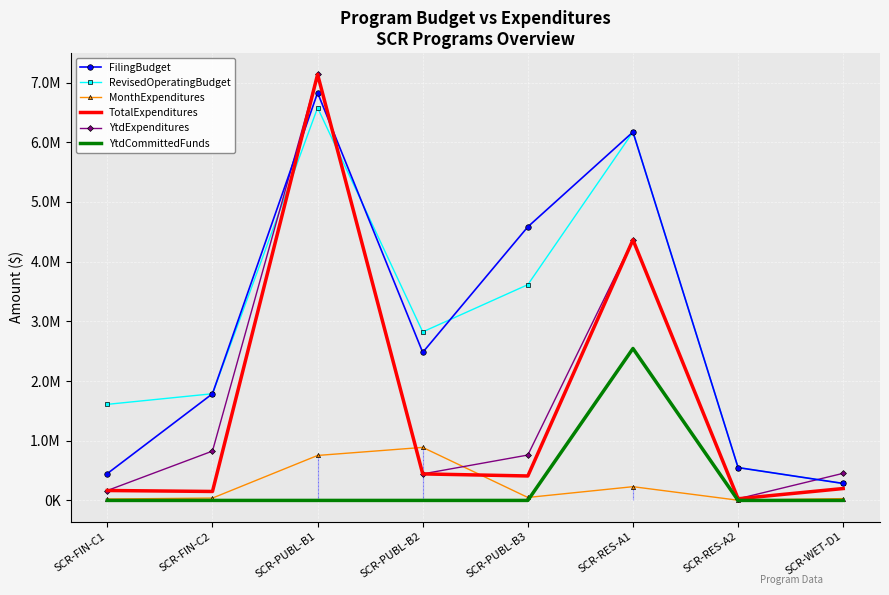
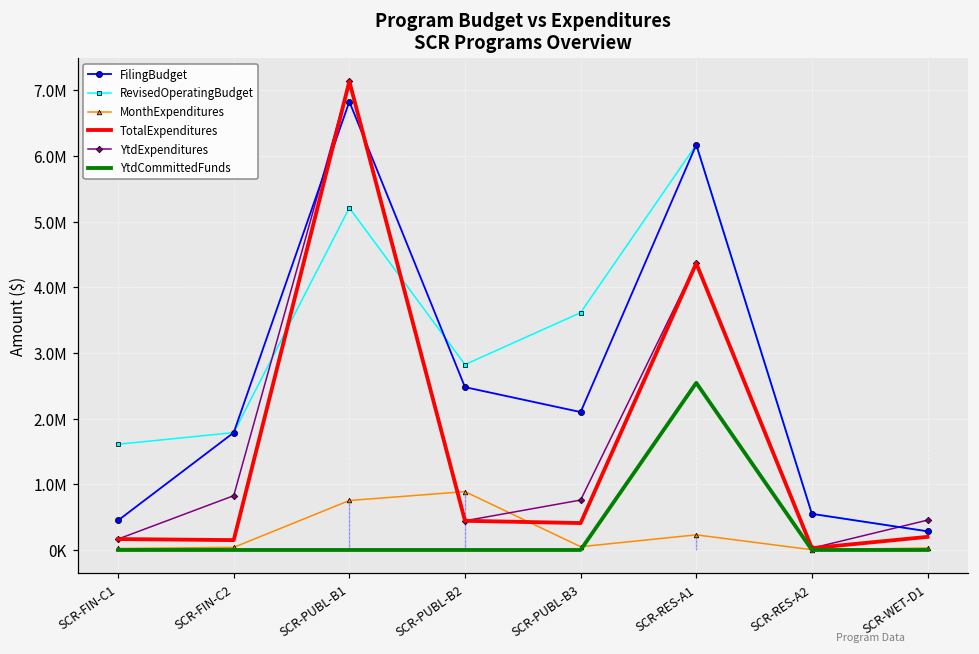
  {
    "FilingBudget": {
      "SCR-FIN-C1": 500000,
      "SCR-PUBL-B1": 6800000,
      "SCR-PUBL-B2": 2500000,
-     "SCR-PUBL-B3": 4600000
+     "SCR-PUBL-B3": 2100000
    },
    "RevisedOperatingBudget": {
      "SCR-FIN-C1": 1600000,
-     "SCR-PUBL-B1": 6600000,
+     "SCR-PUBL-B1": 5200000,
      "SCR-PUBL-B2": 2800000,
      "SCR-PUBL-B3": 3600000
    },
    "MonthExpenditures": {
      "SCR-PUBL-B1": 800000,
      "SCR-PUBL-B2": 900000,
      "SCR-PUBL-B3": 0,
      "SCR-RES-A1": 200000
    },
    "TotalExpenditures": {
      "SCR-FIN-C2": 200000,
      "SCR-PUBL-B3": 400000,
      "SCR-WET-D1": 200000
    },
    "YtdExpenditures": {
      "SCR-FIN-C2": 800000,
      "SCR-PUBL-B3": 800000,
      "SCR-WET-D1": 500000
    },
    "YtdCommittedFunds": {
      "SCR-PUBL-B1": 0,
      "SCR-PUBL-B2": 0,
      "SCR-PUBL-B3": 0,
      "SCR-RES-A1": 2500000
    }
  }
